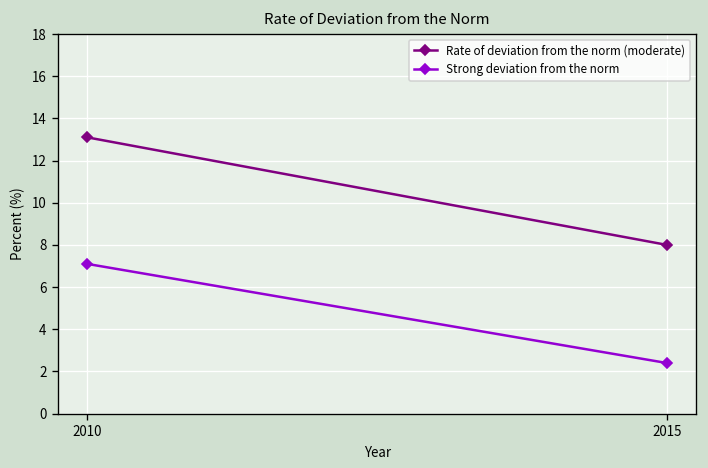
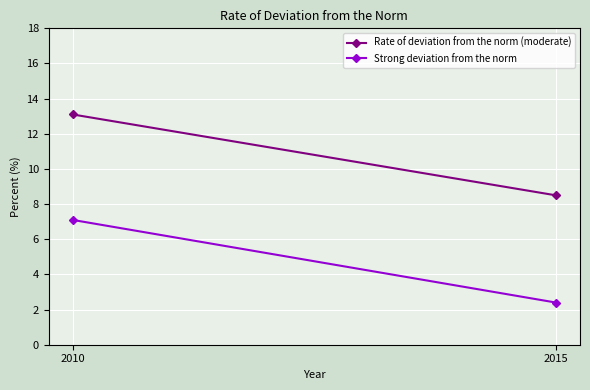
  {
    "Rate of deviation from the norm (moderate)": {
      "2010": 13.1,
-     "2015": 8.0
+     "2015": 8.5
    },
    "Strong deviation from the norm": {
      "2010": 7.1,
      "2015": 2.4
    }
  }
